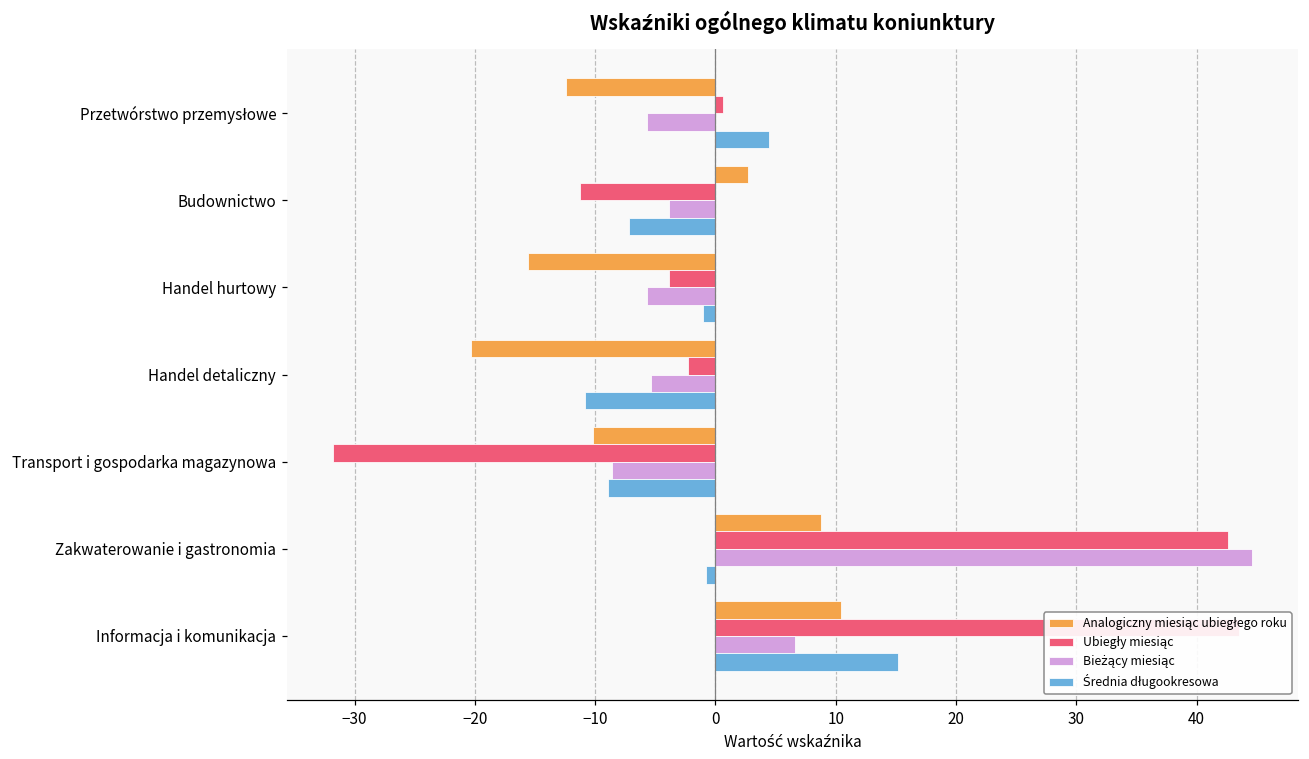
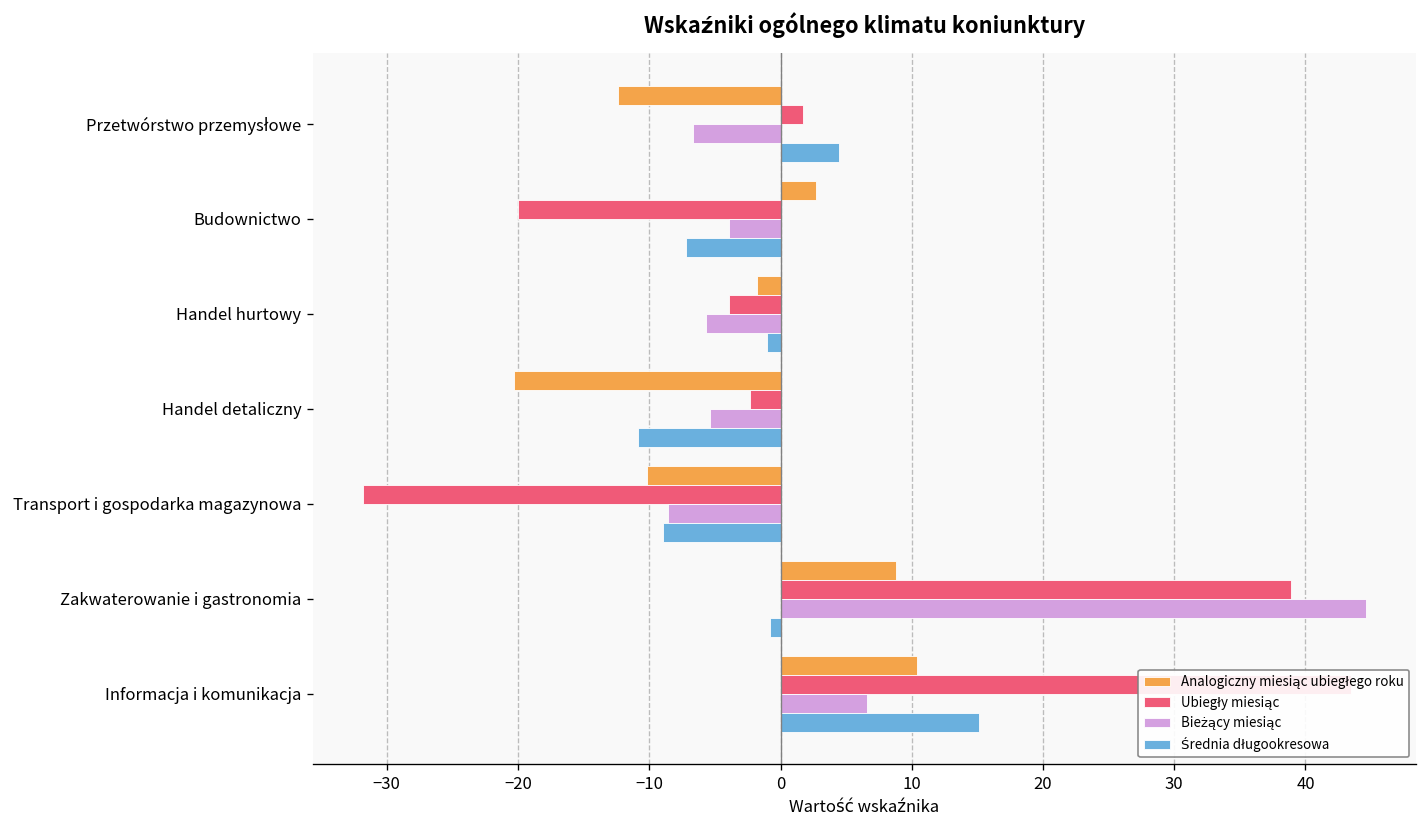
  {
    "Analogiczny miesiąc ubiegłego roku": {
      "Przetwórstwo przemysłowe": -12.4,
      "Budownictwo": 2.7,
-     "Handel hurtowy": -15.6,
+     "Handel hurtowy": -1.8,
      "Handel detaliczny": -20.3,
      "Transport i gospodarka magazynowa": -10.2,
      "Zakwaterowanie i gastronomia": 8.8,
      "Informacja i komunikacja": 10.4
    },
    "Ubiegły miesiąc": {
-     "Przetwórstwo przemysłowe": 0.6,
-     "Budownictwo": -11.3,
+     "Przetwórstwo przemysłowe": 1.7,
+     "Budownictwo": -20.0,
      "Handel hurtowy": -3.9,
      "Handel detaliczny": -2.3,
      "Transport i gospodarka magazynowa": -31.8,
-     "Zakwaterowanie i gastronomia": 42.6
+     "Zakwaterowanie i gastronomia": 38.9
    },
    "Bieżący miesiąc": {
-     "Przetwórstwo przemysłowe": -5.7,
+     "Przetwórstwo przemysłowe": -6.7,
      "Budownictwo": -3.9,
      "Handel hurtowy": -5.7,
      "Handel detaliczny": -5.4,
      "Transport i gospodarka magazynowa": -8.6,
      "Zakwaterowanie i gastronomia": 44.6,
      "Informacja i komunikacja": 6.6
    },
    "Średnia długookresowa": {
      "Przetwórstwo przemysłowe": 4.5,
      "Budownictwo": -7.2,
      "Handel hurtowy": -1.0,
      "Handel detaliczny": -10.9,
      "Transport i gospodarka magazynowa": -8.9,
      "Zakwaterowanie i gastronomia": -0.8,
      "Informacja i komunikacja": 15.1
    }
  }
